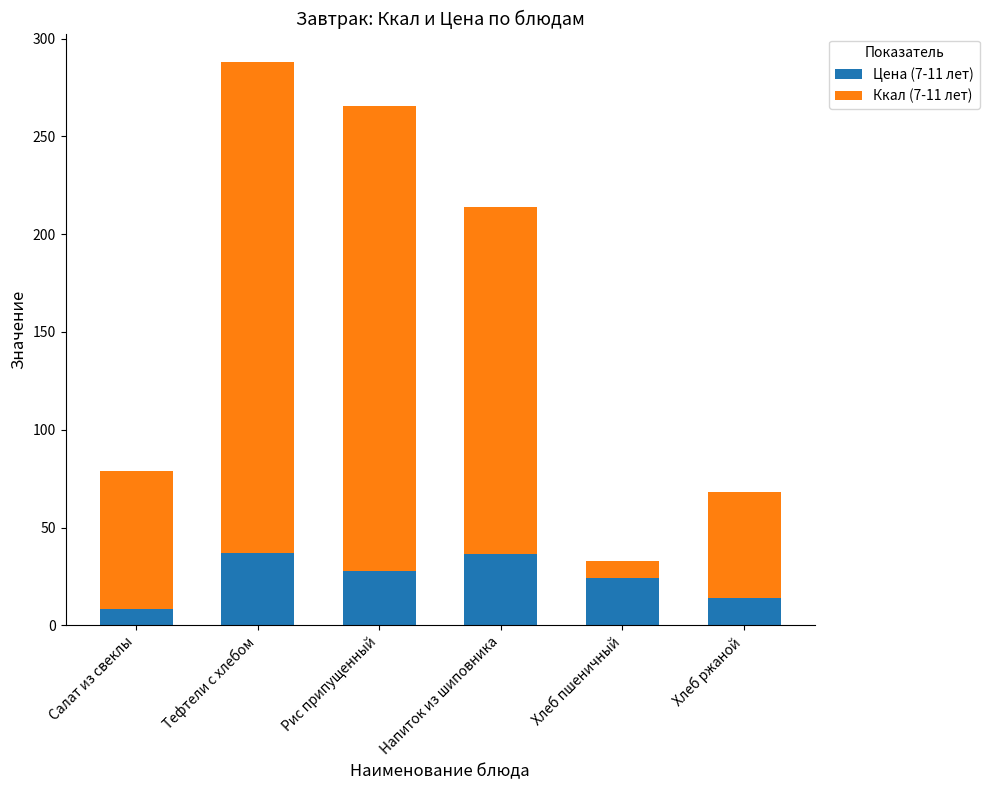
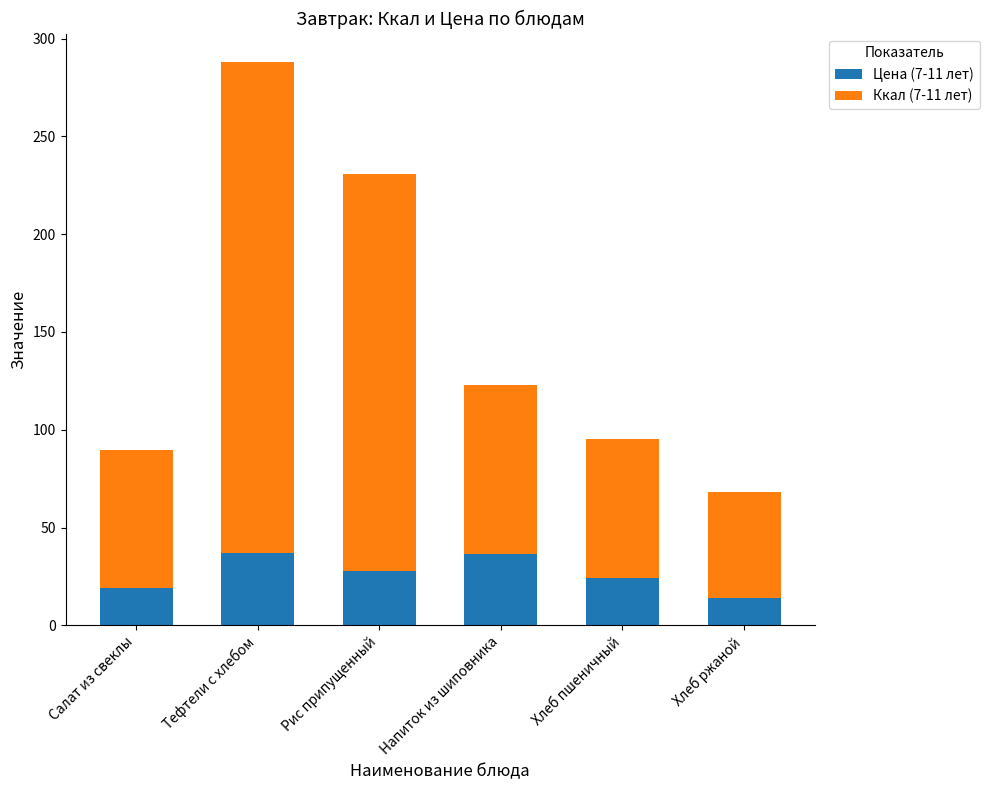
  {
    "Цена (7-11 лет)": {
-     "Салат из свеклы": 9,
+     "Салат из свеклы": 19,
      "Тефтели c хлебом": 37,
      "Рис припущенный": 28,
      "Напиток из шиповника": 37,
      "Хлеб пшеничный": 24,
      "Хлеб ржаной": 14
    },
    "Ккал (7-11 лет)": {
      "Салат из свеклы": 70,
      "Тефтели c хлебом": 251,
-     "Рис припущенный": 238,
-     "Напиток из шиповника": 178,
-     "Хлеб пшеничный": 9,
+     "Рис припущенный": 203,
+     "Напиток из шиповника": 87,
+     "Хлеб пшеничный": 71,
      "Хлеб ржаной": 54
    }
  }
